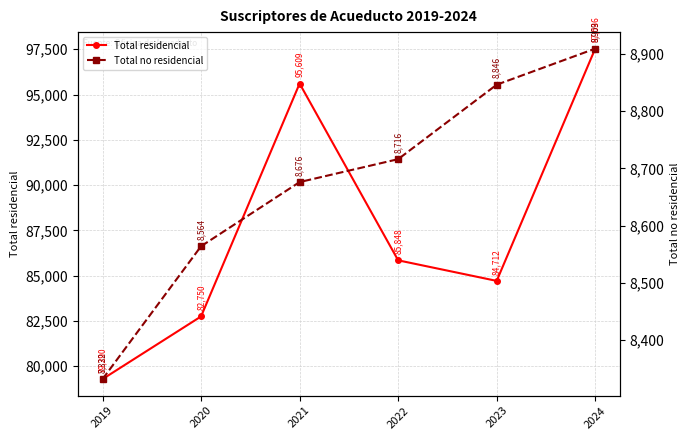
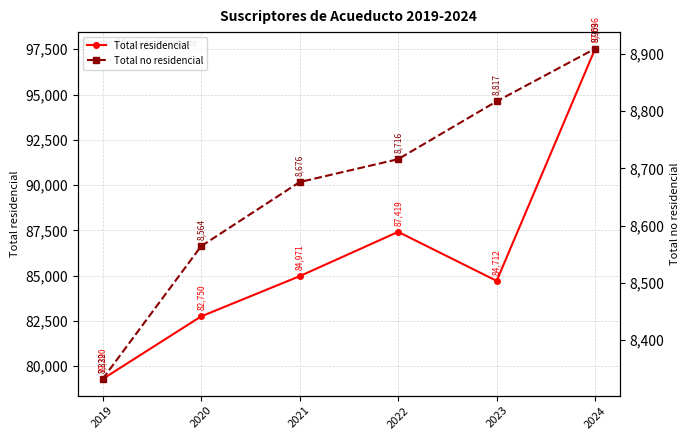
  {
    "Total residencial": {
      "2020": "82,750",
-     "2021": "95,609",
-     "2022": "85,848",
+     "2021": "84,971",
+     "2022": "87,419",
      "2023": "84,712"
    },
    "Total no residencial": {
      "2020": "8,564",
      "2021": "8,676",
      "2022": "8,716",
-     "2023": "8,846"
+     "2023": "8,817"
    }
  }
